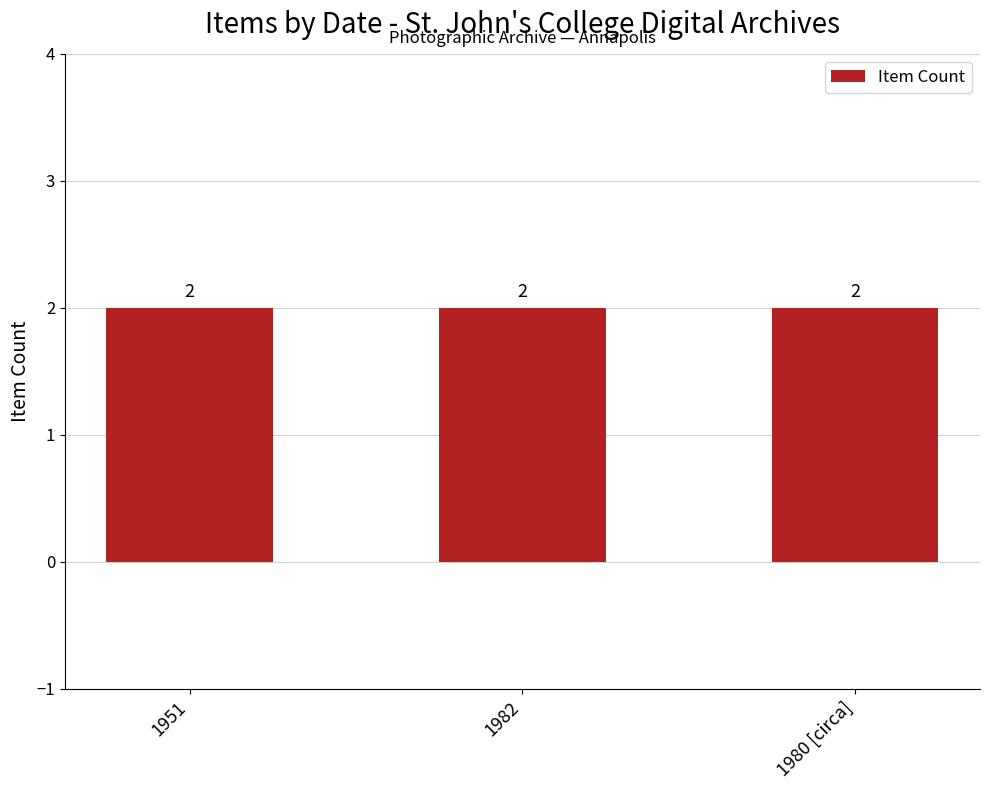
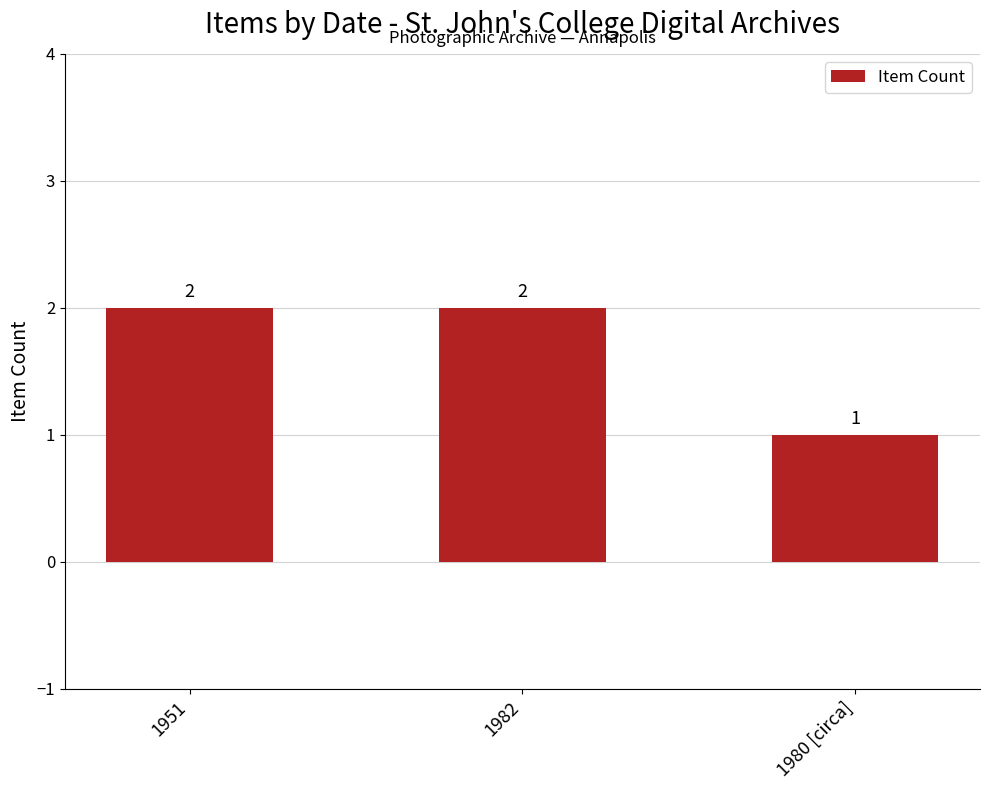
  {
    "1951": 2,
    "1982": 2,
-   "1980 [circa]": 2
+   "1980 [circa]": 1
  }
